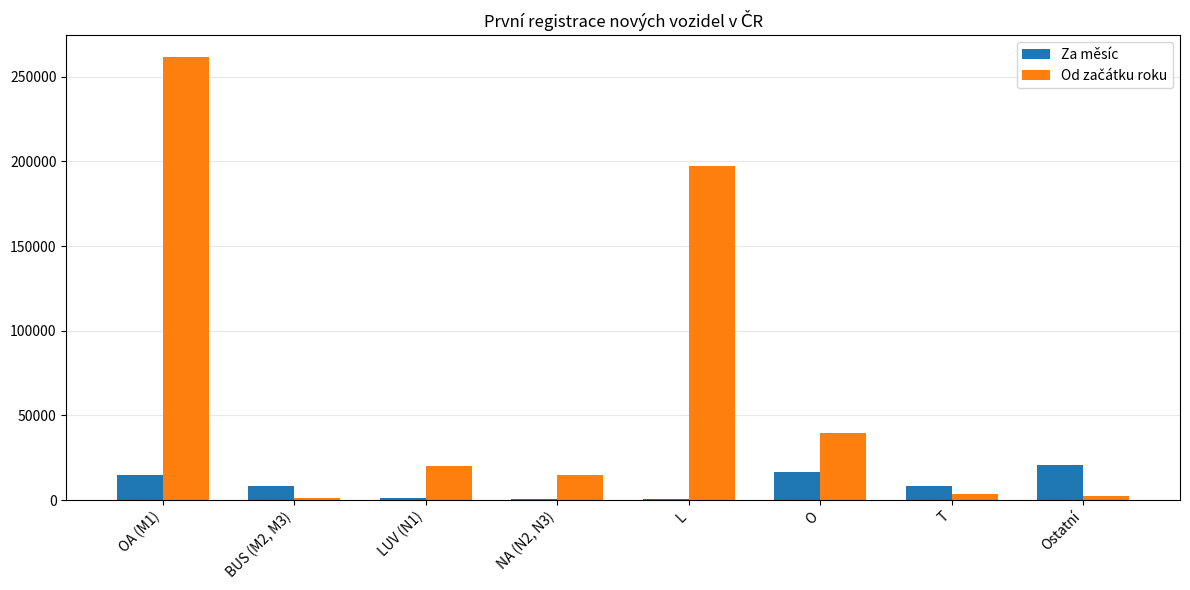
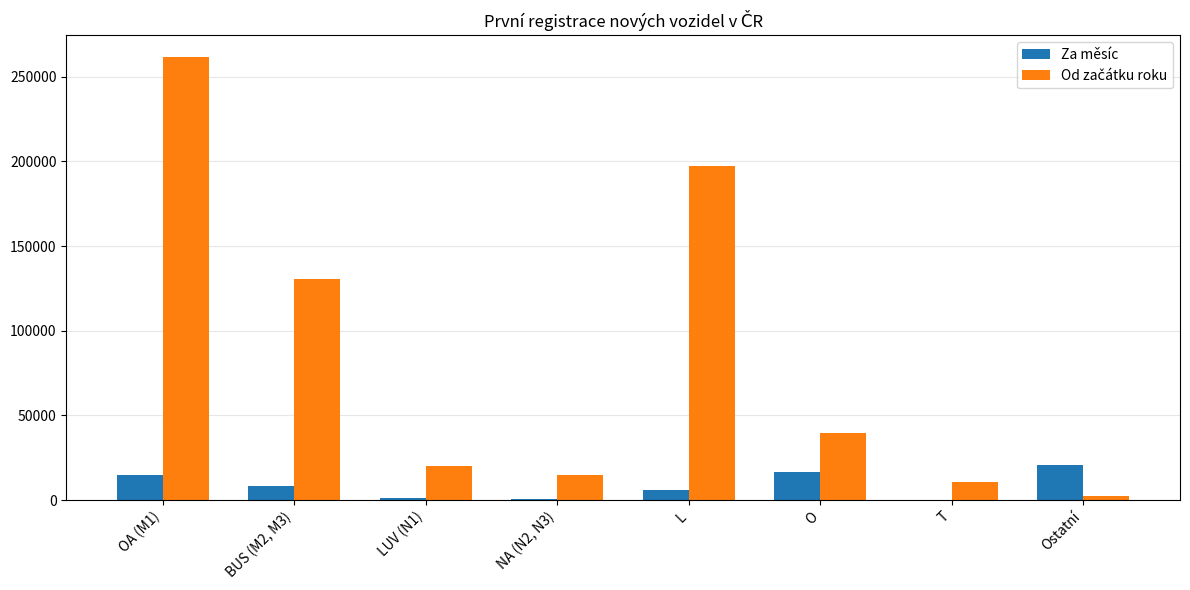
  {
    "Za měsíc": {
      "OA (M1)": 15000,
      "BUS (M2, M3)": 8000,
      "LUV (N1)": 2000,
-     "L": 1000,
+     "L": 6000,
      "O": 17000,
-     "T": 8000,
+     "T": 0,
      "Ostatní": 21000
    },
    "Od začátku roku": {
      "OA (M1)": 261000,
-     "BUS (M2, M3)": 1000,
+     "BUS (M2, M3)": 130000,
      "LUV (N1)": 20000,
      "NA (N2, N3)": 15000,
      "L": 197000,
      "O": 40000,
-     "T": 4000,
+     "T": 11000,
      "Ostatní": 3000
    }
  }
